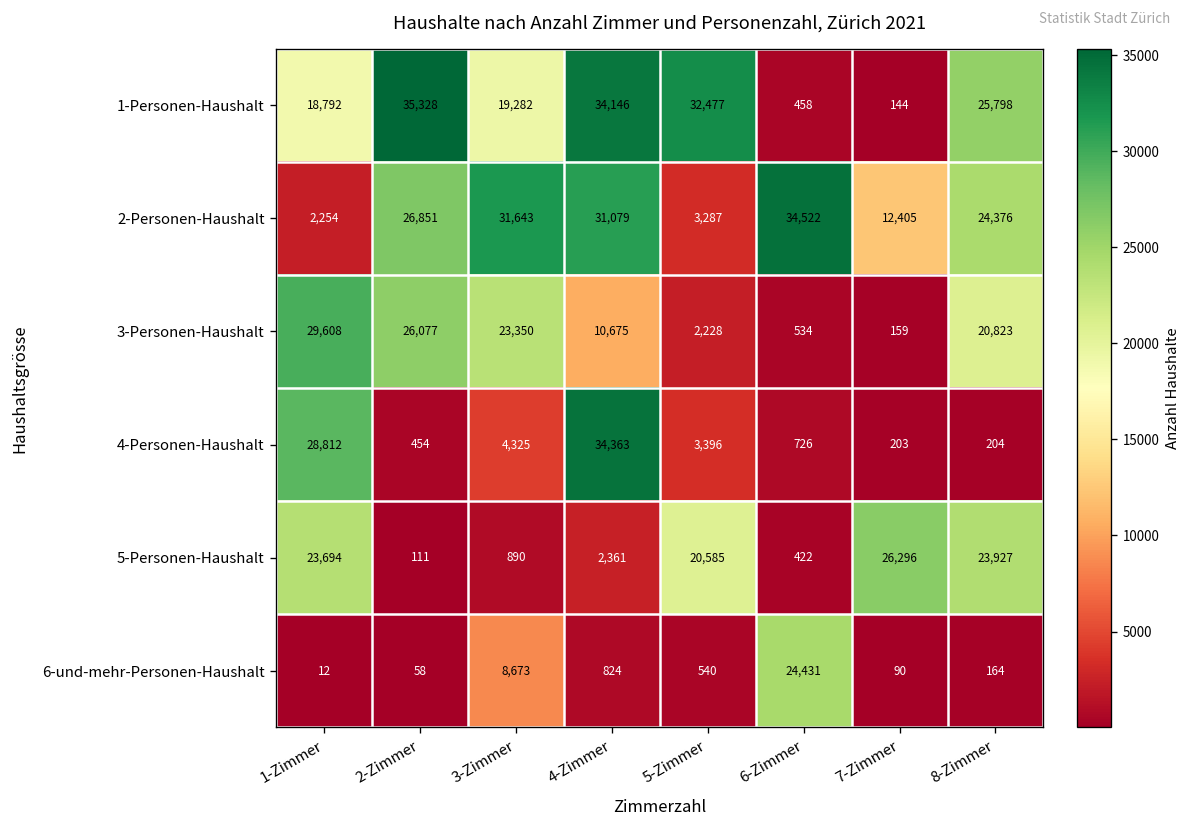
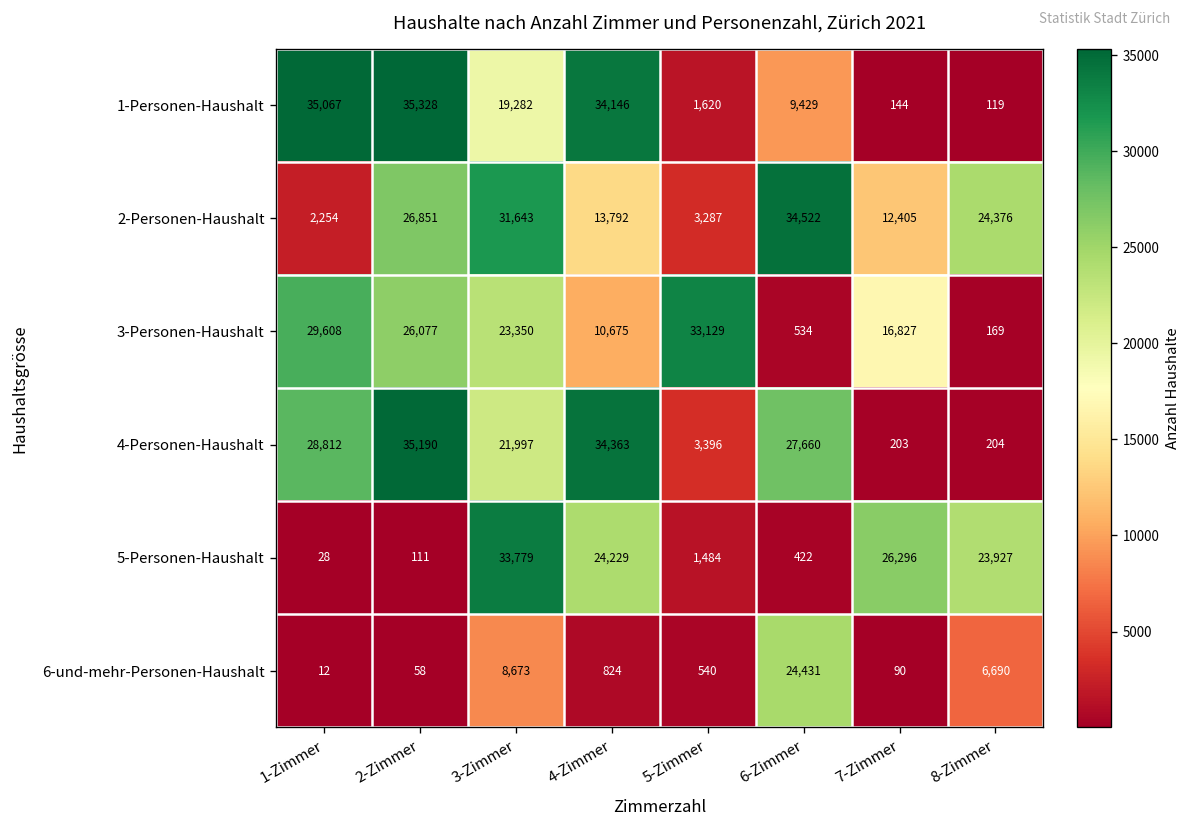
  {
    "1-Personen-Haushalt": {
-     "1-Zimmer": "18,792",
+     "1-Zimmer": "35,067",
      "2-Zimmer": "35,328",
      "3-Zimmer": "19,282",
      "4-Zimmer": "34,146",
-     "5-Zimmer": "32,477",
-     "6-Zimmer": "458",
+     "5-Zimmer": "1,620",
+     "6-Zimmer": "9,429",
      "7-Zimmer": "144",
-     "8-Zimmer": "25,798"
+     "8-Zimmer": "119"
    },
    "2-Personen-Haushalt": {
      "1-Zimmer": "2,254",
      "2-Zimmer": "26,851",
      "3-Zimmer": "31,643",
-     "4-Zimmer": "31,079",
+     "4-Zimmer": "13,792",
      "5-Zimmer": "3,287",
      "6-Zimmer": "34,522",
      "7-Zimmer": "12,405",
      "8-Zimmer": "24,376"
    },
    "3-Personen-Haushalt": {
      "1-Zimmer": "29,608",
      "2-Zimmer": "26,077",
      "3-Zimmer": "23,350",
      "4-Zimmer": "10,675",
-     "5-Zimmer": "2,228",
+     "5-Zimmer": "33,129",
      "6-Zimmer": "534",
-     "7-Zimmer": "159",
-     "8-Zimmer": "20,823"
+     "7-Zimmer": "16,827",
+     "8-Zimmer": "169"
    },
    "4-Personen-Haushalt": {
      "1-Zimmer": "28,812",
-     "2-Zimmer": "454",
-     "3-Zimmer": "4,325",
+     "2-Zimmer": "35,190",
+     "3-Zimmer": "21,997",
      "4-Zimmer": "34,363",
      "5-Zimmer": "3,396",
-     "6-Zimmer": "726",
+     "6-Zimmer": "27,660",
      "7-Zimmer": "203",
      "8-Zimmer": "204"
    },
    "5-Personen-Haushalt": {
-     "1-Zimmer": "23,694",
+     "1-Zimmer": "28",
      "2-Zimmer": "111",
-     "3-Zimmer": "890",
-     "4-Zimmer": "2,361",
-     "5-Zimmer": "20,585",
+     "3-Zimmer": "33,779",
+     "4-Zimmer": "24,229",
+     "5-Zimmer": "1,484",
      "6-Zimmer": "422",
      "7-Zimmer": "26,296",
      "8-Zimmer": "23,927"
    },
    "6-und-mehr-Personen-Haushalt": {
      "1-Zimmer": "12",
      "2-Zimmer": "58",
      "3-Zimmer": "8,673",
      "4-Zimmer": "824",
      "5-Zimmer": "540",
      "6-Zimmer": "24,431",
      "7-Zimmer": "90",
-     "8-Zimmer": "164"
+     "8-Zimmer": "6,690"
    }
  }
